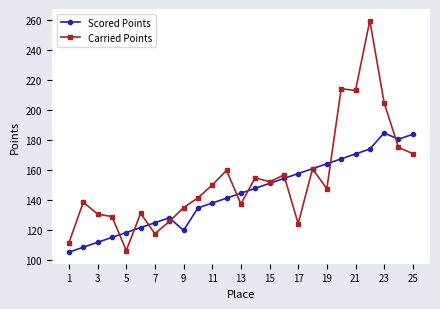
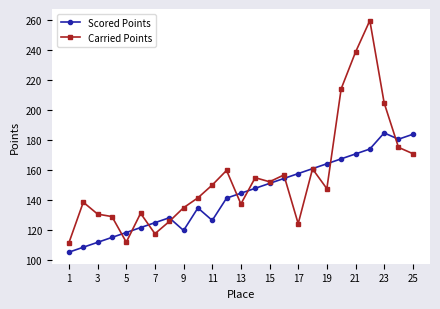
  {
    "Scored Points": {
      "1": 105,
      "3": 112,
      "5": 118,
      "7": 125,
      "9": 120,
-     "11": 138,
+     "11": 126,
      "13": 144,
      "17": 157,
      "19": 164,
      "21": 171,
      "23": 185,
      "25": 184
    },
    "Carried Points": {
      "1": 111,
      "3": 130,
-     "5": 106,
+     "5": 112,
      "7": 117,
      "9": 135,
      "11": 150,
      "13": 137,
      "17": 124,
      "19": 147,
-     "21": 213,
+     "21": 238,
      "23": 205,
      "25": 171
    }
  }
